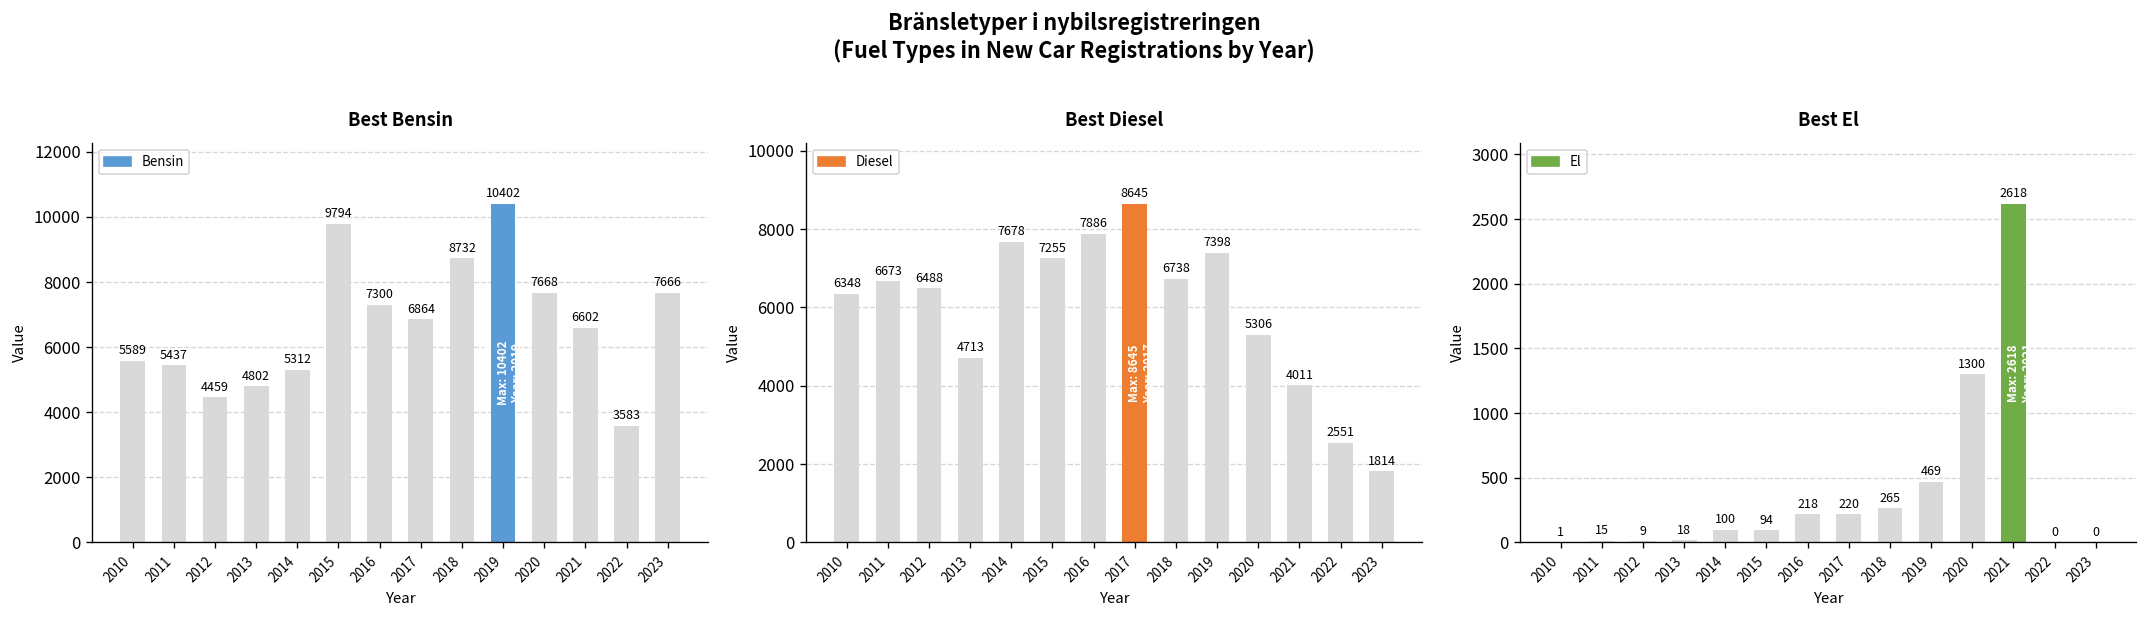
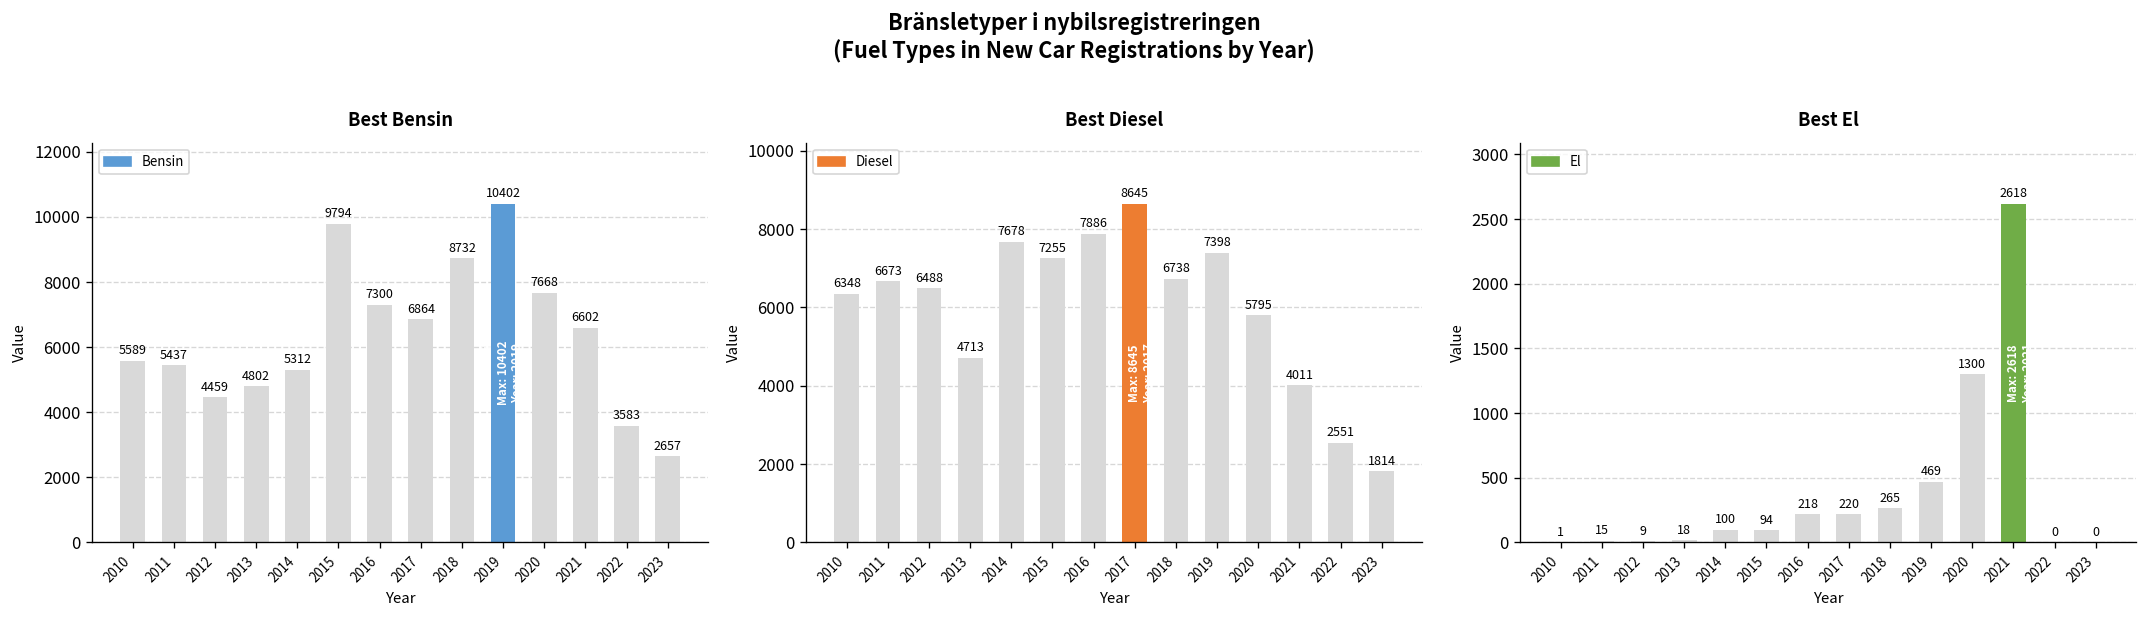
  {
    "Best Bensin": {
      "2010": 5589,
      "2011": 5437,
      "2012": 4459,
      "2013": 4802,
      "2014": 5312,
      "2015": 9794,
      "2016": 7300,
      "2017": 6864,
      "2018": 8732,
      "2019": 10402,
      "2020": 7668,
      "2021": 6602,
      "2022": 3583,
-     "2023": 7666
+     "2023": 2657
    },
    "Best Diesel": {
      "2010": 6348,
      "2011": 6673,
      "2012": 6488,
      "2013": 4713,
      "2014": 7678,
      "2015": 7255,
      "2016": 7886,
      "2017": 8645,
      "2018": 6738,
      "2019": 7398,
-     "2020": 5306,
+     "2020": 5795,
      "2021": 4011,
      "2022": 2551,
      "2023": 1814
    },
    "Best El": {
      "2010": 1,
      "2011": 15,
      "2012": 9,
      "2013": 18,
      "2014": 100,
      "2015": 94,
      "2016": 218,
      "2017": 220,
      "2018": 265,
      "2019": 469,
      "2020": 1300,
      "2021": 2618,
      "2022": 0,
      "2023": 0
    }
  }
